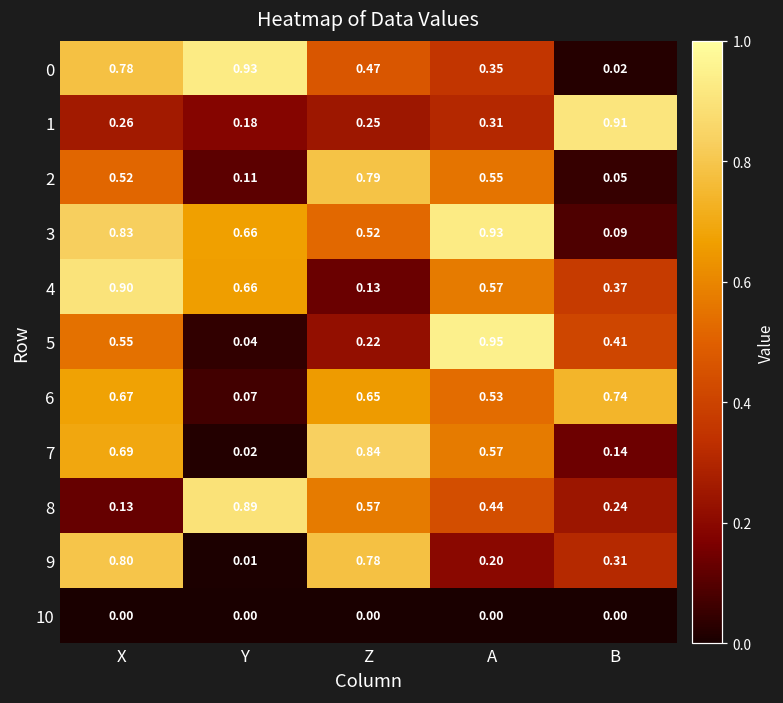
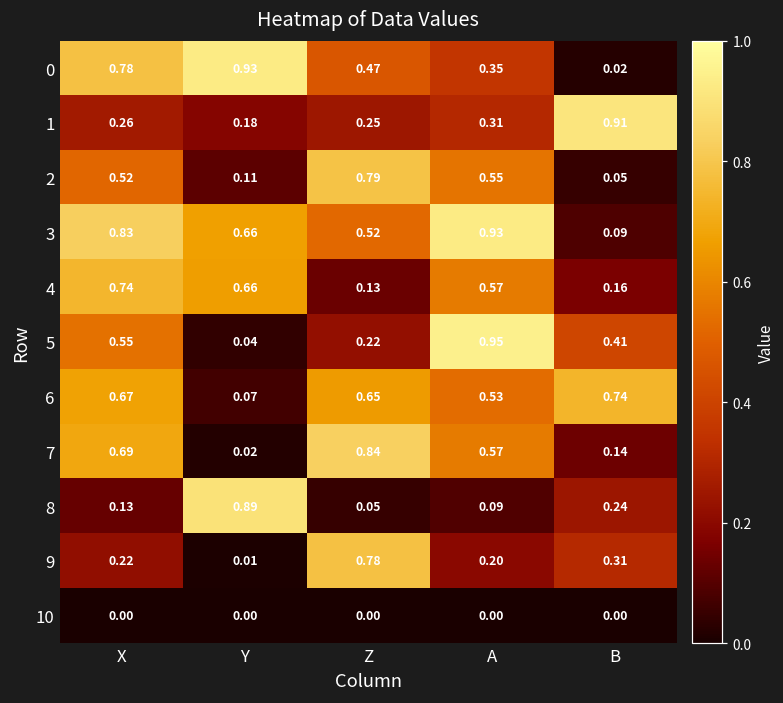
  {
    "0": {
      "X": 0.78,
      "Y": 0.93,
      "Z": 0.47,
      "A": 0.35,
      "B": 0.02
    },
    "1": {
      "X": 0.26,
      "Y": 0.18,
      "Z": 0.25,
      "A": 0.31,
      "B": 0.91
    },
    "2": {
      "X": 0.52,
      "Y": 0.11,
      "Z": 0.79,
      "A": 0.55,
      "B": 0.05
    },
    "3": {
      "X": 0.83,
      "Y": 0.66,
      "Z": 0.52,
      "A": 0.93,
      "B": 0.09
    },
    "4": {
-     "X": 0.90,
+     "X": 0.74,
      "Y": 0.66,
      "Z": 0.13,
      "A": 0.57,
-     "B": 0.37
+     "B": 0.16
    },
    "5": {
      "X": 0.55,
      "Y": 0.04,
      "Z": 0.22,
      "A": 0.95,
      "B": 0.41
    },
    "6": {
      "X": 0.67,
      "Y": 0.07,
      "Z": 0.65,
      "A": 0.53,
      "B": 0.74
    },
    "7": {
      "X": 0.69,
      "Y": 0.02,
      "Z": 0.84,
      "A": 0.57,
      "B": 0.14
    },
    "8": {
      "X": 0.13,
      "Y": 0.89,
-     "Z": 0.57,
-     "A": 0.44,
+     "Z": 0.05,
+     "A": 0.09,
      "B": 0.24
    },
    "9": {
-     "X": 0.80,
+     "X": 0.22,
      "Y": 0.01,
      "Z": 0.78,
      "A": 0.20,
      "B": 0.31
    },
    "10": {
      "X": 0.00,
      "Y": 0.00,
      "Z": 0.00,
      "A": 0.00,
      "B": 0.00
    }
  }
